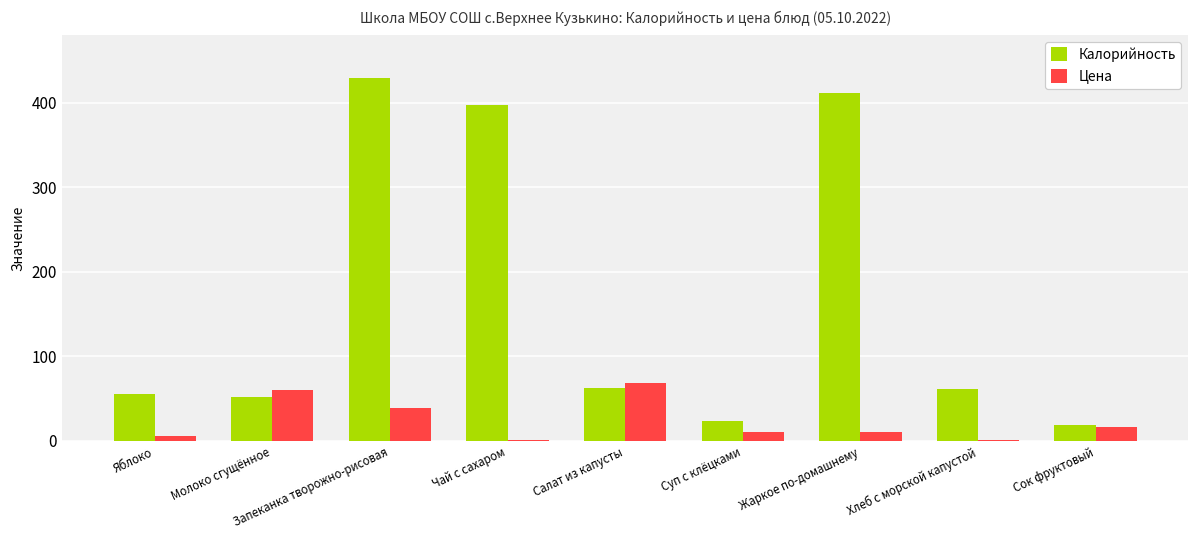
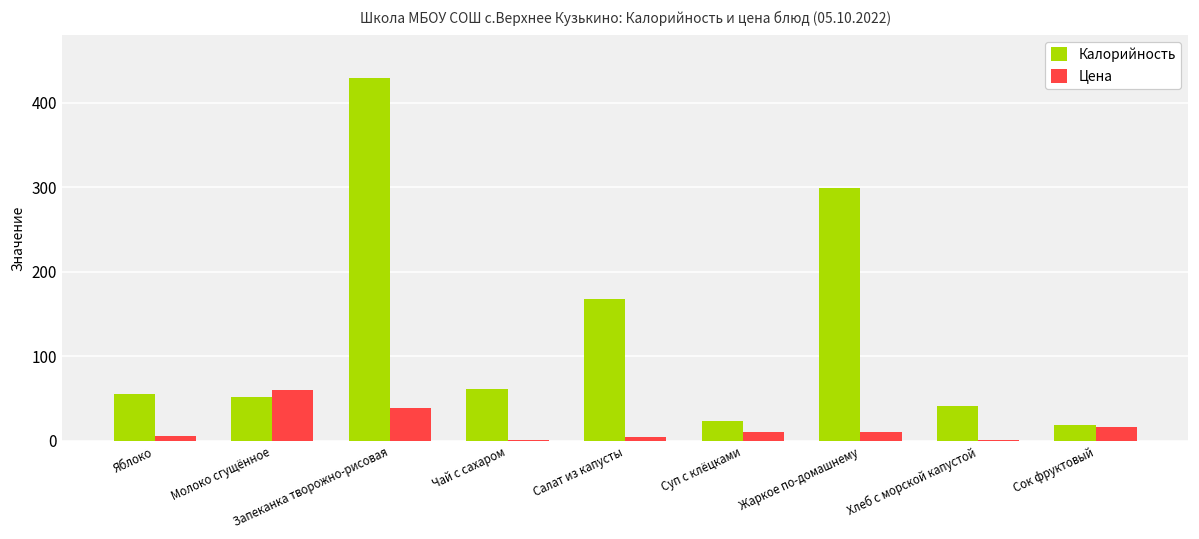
  {
    "Калорийность": {
      "Яблоко": 60,
      "Молоко сгущённое": 50,
      "Запеканка творожно-рисовая": 430,
-     "Чай с сахаром": 400,
-     "Салат из капусты": 60,
+     "Чай с сахаром": 60,
+     "Салат из капусты": 170,
      "Суп с клёцками": 20,
-     "Жаркое по-домашнему": 410,
-     "Хлеб с морской капустой": 60,
+     "Жаркое по-домашнему": 300,
+     "Хлеб с морской капустой": 40,
      "Сок фруктовый": 20
    },
    "Цена": {
      "Яблоко": 10,
      "Молоко сгущённое": 60,
      "Запеканка творожно-рисовая": 40,
-     "Салат из капусты": 70,
+     "Салат из капусты": 0,
      "Суп с клёцками": 10,
      "Жаркое по-домашнему": 10,
      "Сок фруктовый": 20
    }
  }
